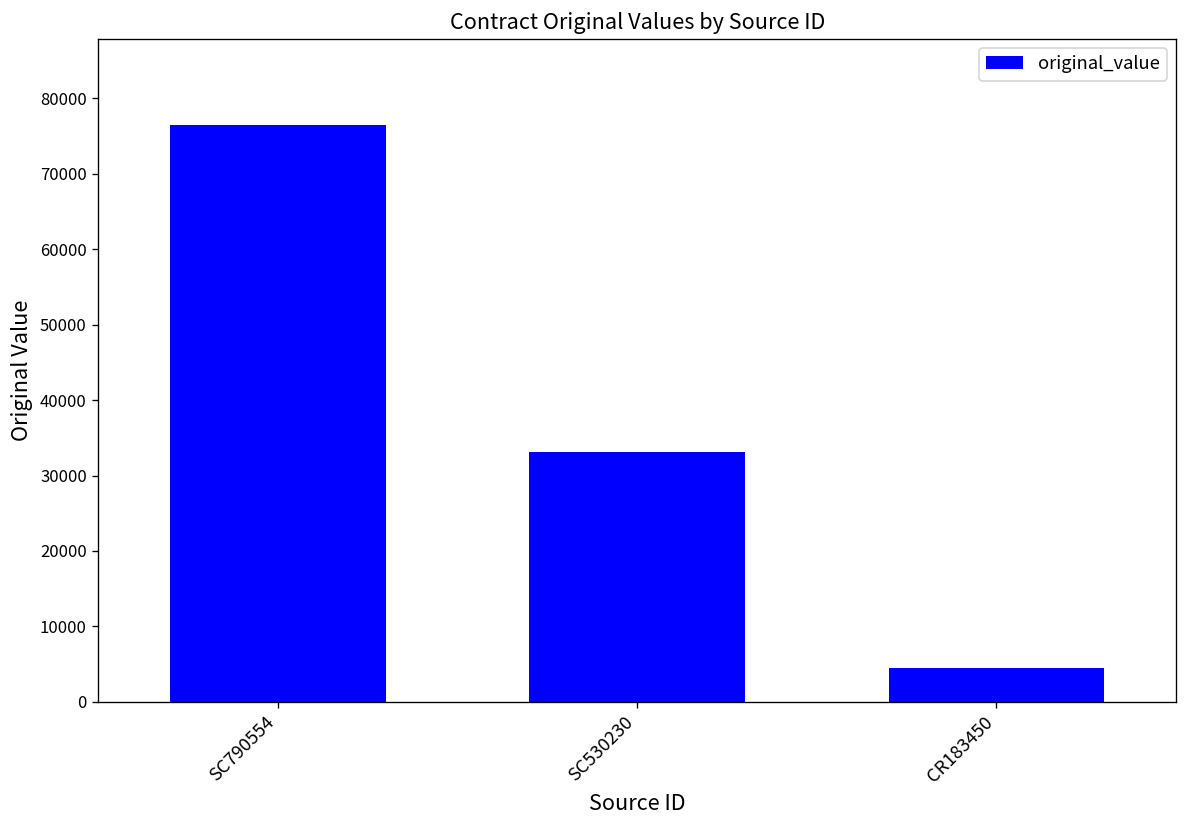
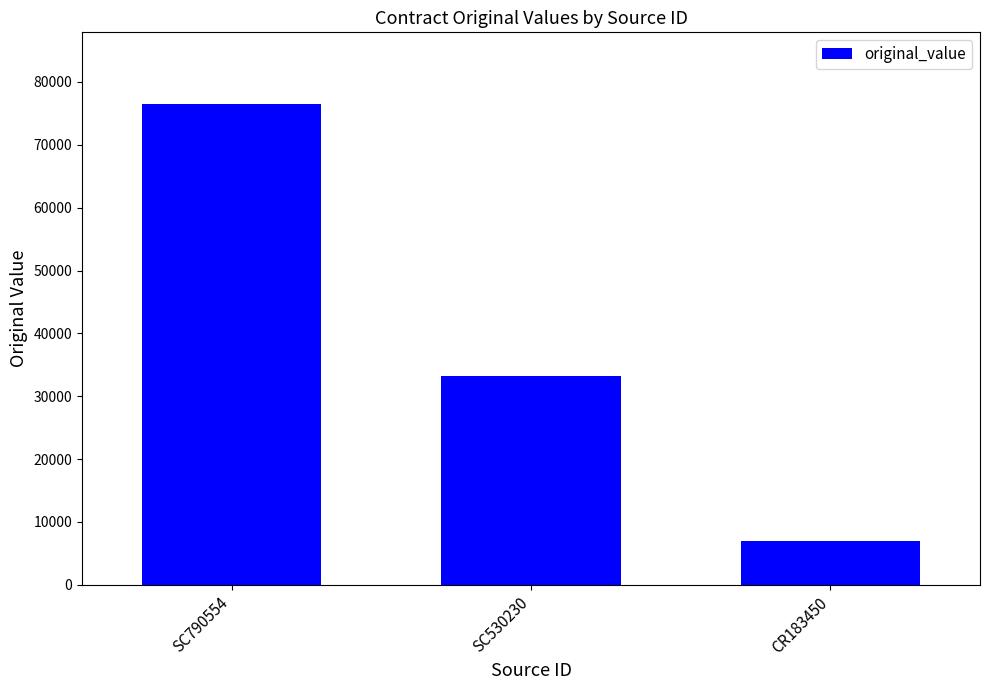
  {
    "SC790554": 76000,
    "SC530230": 33000,
-   "CR183450": 4000
+   "CR183450": 7000
  }
